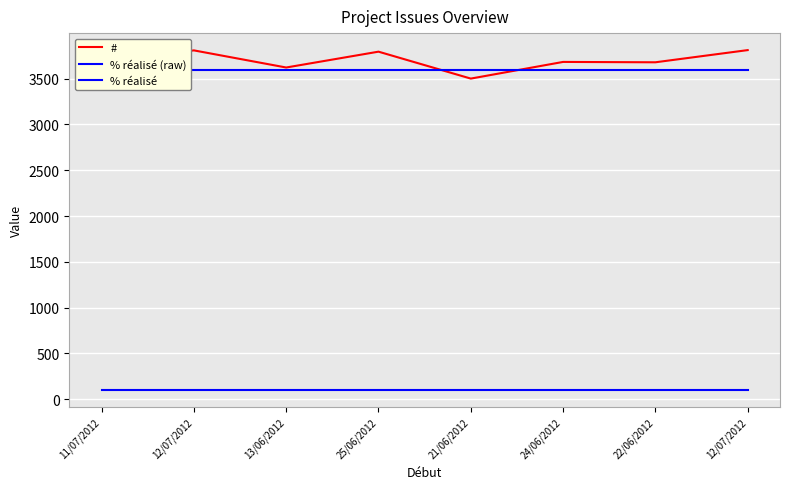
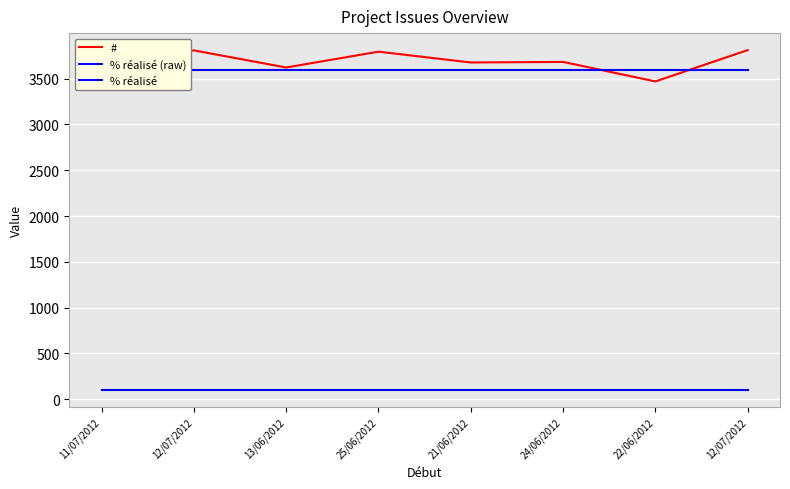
  {
    "#": {
      "25/06/2012": 3800,
-     "21/06/2012": 3500,
+     "21/06/2012": 3700,
      "24/06/2012": 3700,
-     "22/06/2012": 3700
+     "22/06/2012": 3500
    }
  }
